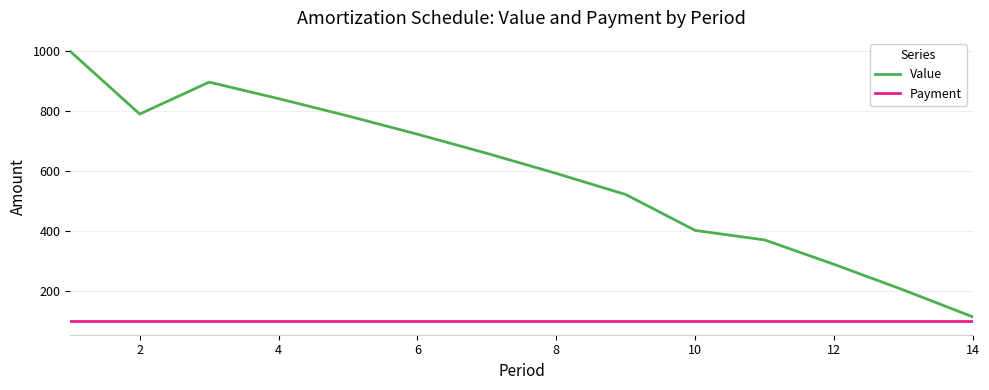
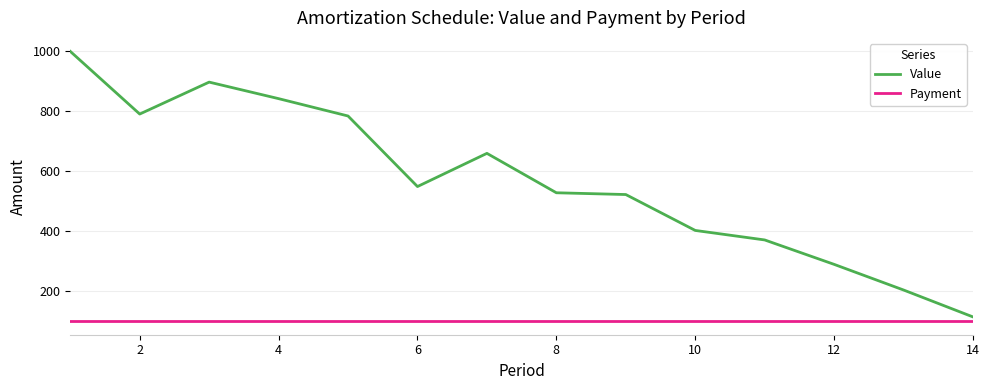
  {
    "Value": {
      "2": 790,
      "4": 840,
-     "6": 720,
-     "8": 590,
+     "6": 550,
+     "8": 530,
      "10": 400,
      "12": 290,
      "14": 110
    },
    "Payment": {
      "2": 100,
      "4": 100,
      "6": 100,
      "8": 100,
      "10": 100,
      "12": 100,
      "14": 100
    }
  }
